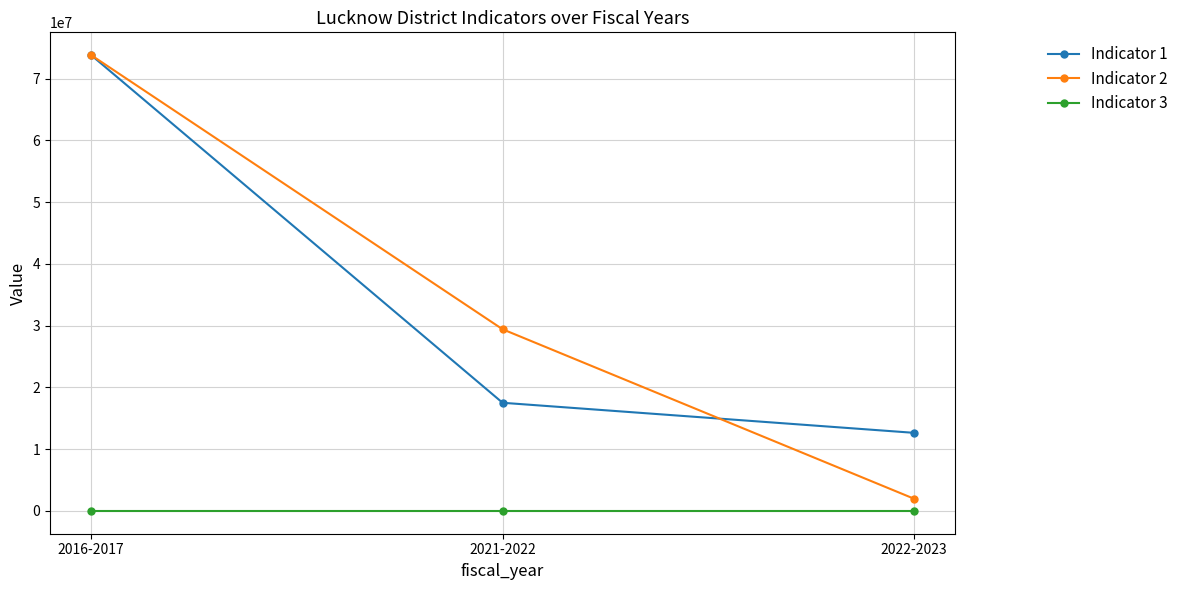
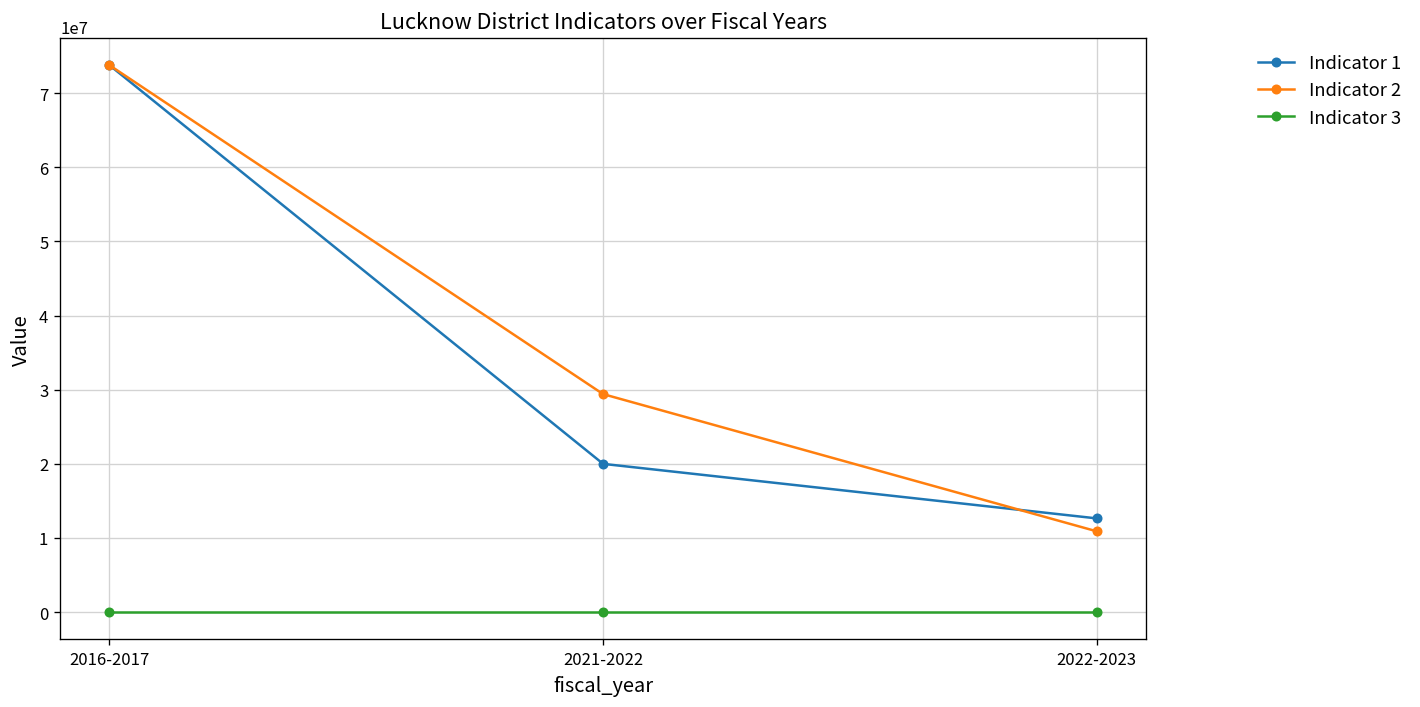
  {
    "Indicator 1": {
-     "2021-2022": 18000000,
+     "2021-2022": 20000000,
      "2022-2023": 13000000
    },
    "Indicator 2": {
      "2021-2022": 29000000,
-     "2022-2023": 2000000
+     "2022-2023": 11000000
    },
    "Indicator 3": {
      "2016-2017": 0,
      "2021-2022": 0,
      "2022-2023": 0
    }
  }
